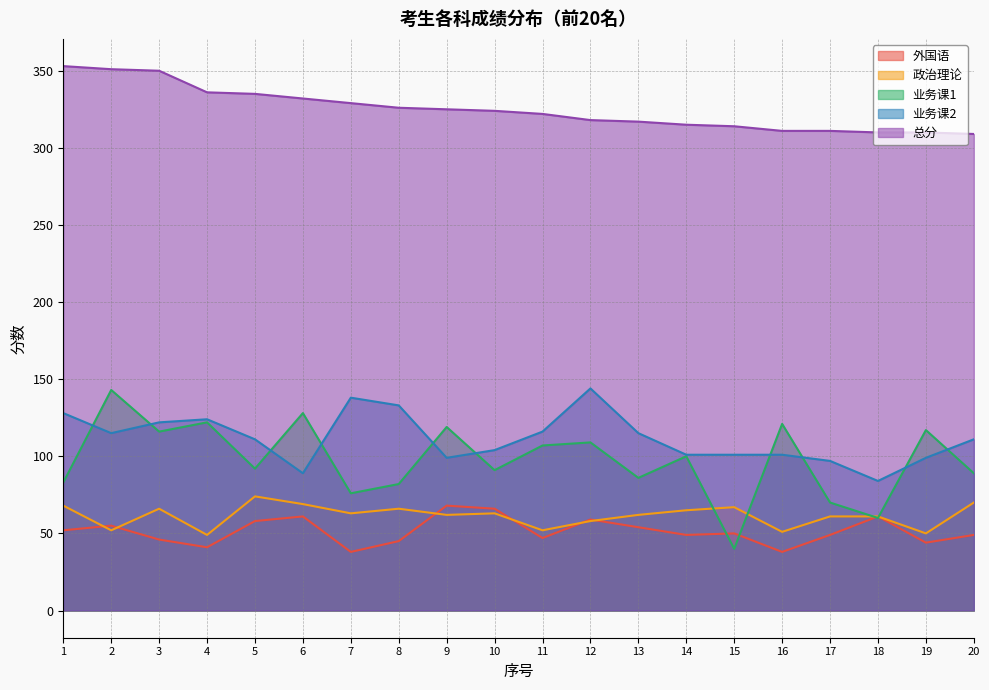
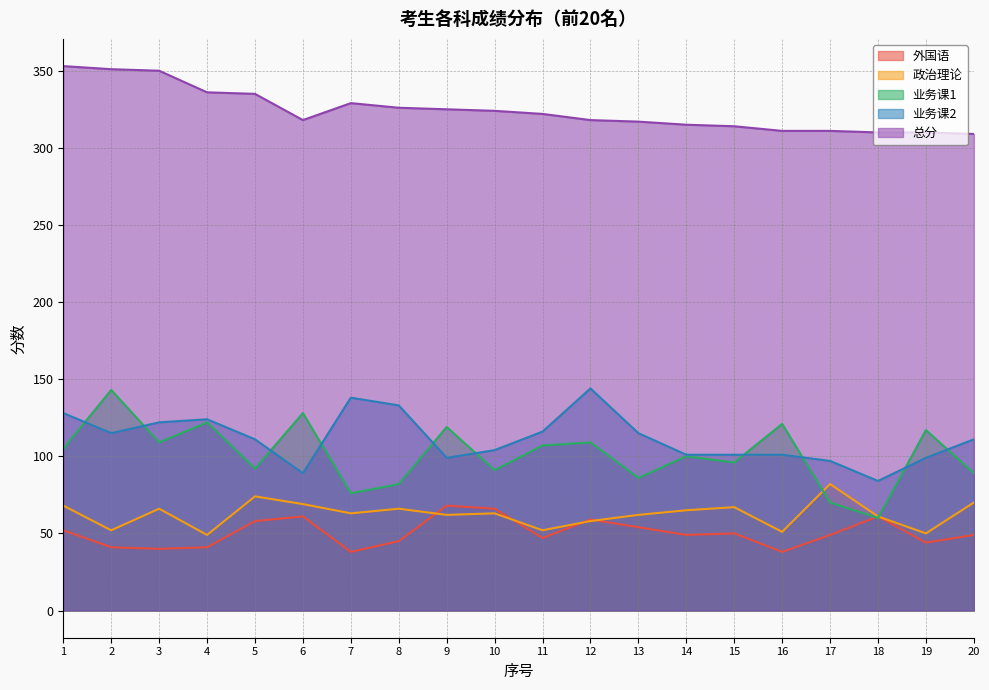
  {
    "外国语": {
      "1": 52,
-     "2": 55,
-     "3": 46,
+     "2": 41,
+     "3": 40,
      "4": 41,
      "5": 58,
      "6": 61,
      "7": 38,
      "8": 45,
      "9": 68,
      "10": 66,
      "11": 47,
      "13": 54,
      "14": 49,
      "15": 50,
      "16": 38,
      "17": 49,
      "19": 44,
      "20": 49
    },
    "政治理论": {
      "1": 68,
      "2": 52,
      "3": 66,
      "4": 49,
      "5": 74,
      "6": 69,
      "7": 63,
      "8": 66,
      "9": 62,
      "10": 63,
      "11": 52,
      "13": 62,
      "14": 65,
      "15": 67,
      "16": 51,
-     "17": 61,
+     "17": 82,
      "19": 50,
      "20": 70
    },
    "业务课1": {
-     "1": 83,
+     "1": 105,
      "2": 143,
-     "3": 116,
+     "3": 109,
      "4": 122,
      "5": 92,
      "6": 128,
      "7": 76,
      "8": 82,
      "9": 119,
      "10": 91,
      "11": 107,
      "12": 109,
      "13": 86,
-     "15": 40,
+     "15": 96,
      "16": 121,
      "17": 70,
      "19": 117,
      "20": 89
    },
    "业务课2": {
      "1": 128,
      "2": 115,
      "3": 122,
      "4": 124,
      "5": 111,
      "6": 89,
      "7": 138,
      "8": 133,
      "9": 99,
      "10": 104,
      "11": 116,
      "12": 144,
      "13": 115,
      "15": 101,
      "16": 101,
      "17": 97,
      "18": 84,
      "19": 99,
      "20": 111
    },
    "总分": {
      "1": 353,
      "2": 351,
      "3": 350,
      "4": 336,
      "5": 335,
-     "6": 332,
+     "6": 318,
      "7": 329,
      "8": 326,
      "9": 325,
      "10": 324,
      "11": 322,
      "12": 318,
      "13": 317,
      "14": 315,
      "15": 314,
      "16": 311,
      "17": 311,
      "20": 309
    }
  }
